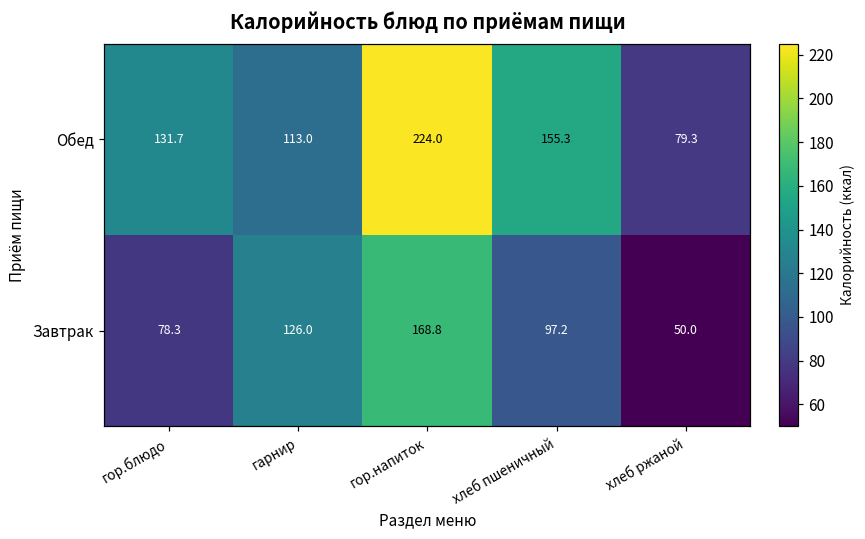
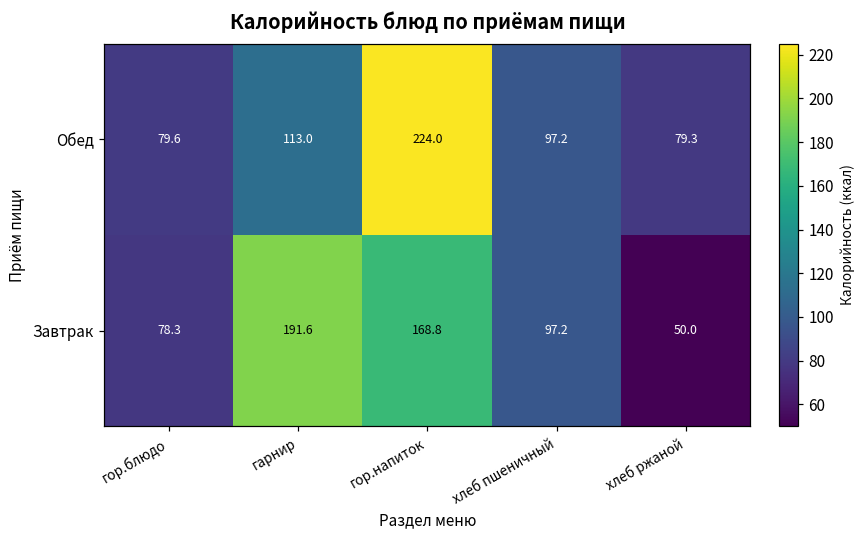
  {
    "Обед": {
-     "гор.блюдо": 131.7,
+     "гор.блюдо": 79.6,
      "гарнир": 113.0,
      "гор.напиток": 224.0,
-     "хлеб пшеничный": 155.3,
+     "хлеб пшеничный": 97.2,
      "хлеб ржаной": 79.3
    },
    "Завтрак": {
      "гор.блюдо": 78.3,
-     "гарнир": 126.0,
+     "гарнир": 191.6,
      "гор.напиток": 168.8,
      "хлеб пшеничный": 97.2,
      "хлеб ржаной": 50.0
    }
  }
